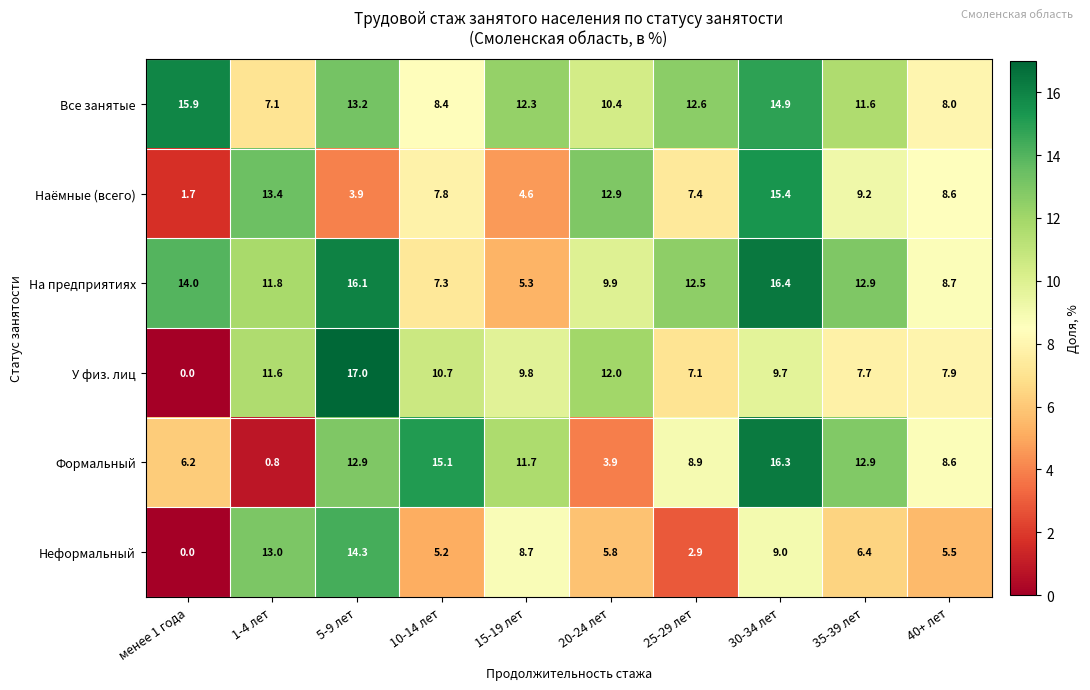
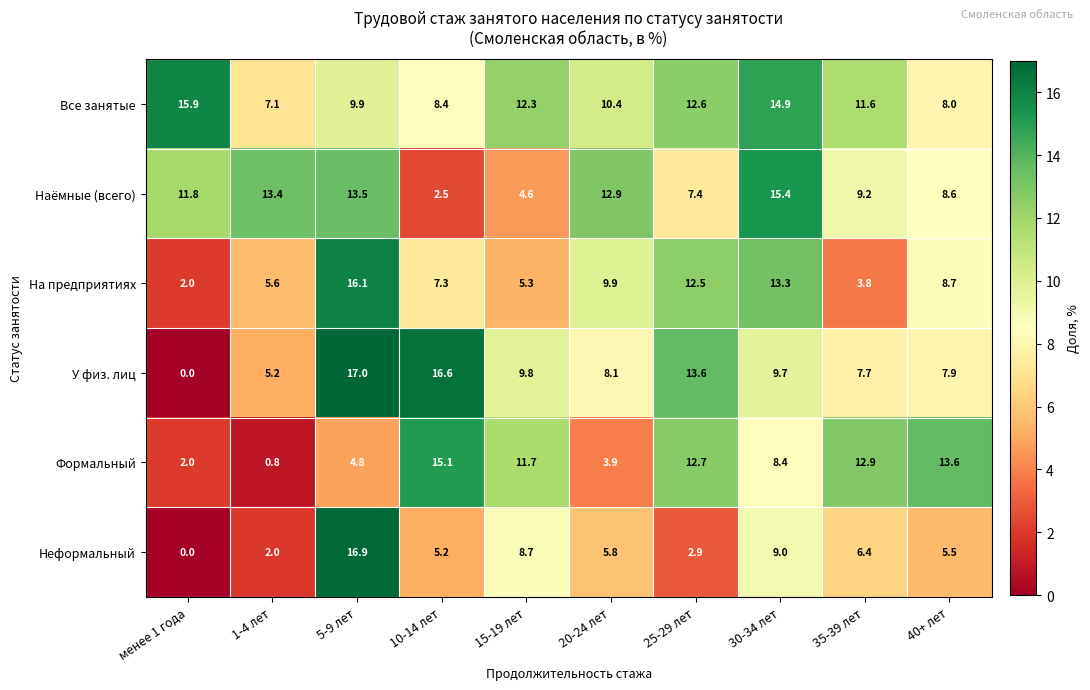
  {
    "Все занятые": {
      "менее 1 года": 15.9,
      "1-4 лет": 7.1,
-     "5-9 лет": 13.2,
+     "5-9 лет": 9.9,
      "10-14 лет": 8.4,
      "15-19 лет": 12.3,
      "20-24 лет": 10.4,
      "25-29 лет": 12.6,
      "30-34 лет": 14.9,
      "35-39 лет": 11.6,
      "40+ лет": 8.0
    },
    "Наёмные (всего)": {
-     "менее 1 года": 1.7,
+     "менее 1 года": 11.8,
      "1-4 лет": 13.4,
-     "5-9 лет": 3.9,
-     "10-14 лет": 7.8,
+     "5-9 лет": 13.5,
+     "10-14 лет": 2.5,
      "15-19 лет": 4.6,
      "20-24 лет": 12.9,
      "25-29 лет": 7.4,
      "30-34 лет": 15.4,
      "35-39 лет": 9.2,
      "40+ лет": 8.6
    },
    "На предприятиях": {
-     "менее 1 года": 14.0,
-     "1-4 лет": 11.8,
+     "менее 1 года": 2.0,
+     "1-4 лет": 5.6,
      "5-9 лет": 16.1,
      "10-14 лет": 7.3,
      "15-19 лет": 5.3,
      "20-24 лет": 9.9,
      "25-29 лет": 12.5,
-     "30-34 лет": 16.4,
-     "35-39 лет": 12.9,
+     "30-34 лет": 13.3,
+     "35-39 лет": 3.8,
      "40+ лет": 8.7
    },
    "У физ. лиц": {
      "менее 1 года": 0.0,
-     "1-4 лет": 11.6,
+     "1-4 лет": 5.2,
      "5-9 лет": 17.0,
-     "10-14 лет": 10.7,
+     "10-14 лет": 16.6,
      "15-19 лет": 9.8,
-     "20-24 лет": 12.0,
-     "25-29 лет": 7.1,
+     "20-24 лет": 8.1,
+     "25-29 лет": 13.6,
      "30-34 лет": 9.7,
      "35-39 лет": 7.7,
      "40+ лет": 7.9
    },
    "Формальный": {
-     "менее 1 года": 6.2,
+     "менее 1 года": 2.0,
      "1-4 лет": 0.8,
-     "5-9 лет": 12.9,
+     "5-9 лет": 4.8,
      "10-14 лет": 15.1,
      "15-19 лет": 11.7,
      "20-24 лет": 3.9,
-     "25-29 лет": 8.9,
-     "30-34 лет": 16.3,
+     "25-29 лет": 12.7,
+     "30-34 лет": 8.4,
      "35-39 лет": 12.9,
-     "40+ лет": 8.6
+     "40+ лет": 13.6
    },
    "Неформальный": {
      "менее 1 года": 0.0,
-     "1-4 лет": 13.0,
-     "5-9 лет": 14.3,
+     "1-4 лет": 2.0,
+     "5-9 лет": 16.9,
      "10-14 лет": 5.2,
      "15-19 лет": 8.7,
      "20-24 лет": 5.8,
      "25-29 лет": 2.9,
      "30-34 лет": 9.0,
      "35-39 лет": 6.4,
      "40+ лет": 5.5
    }
  }
